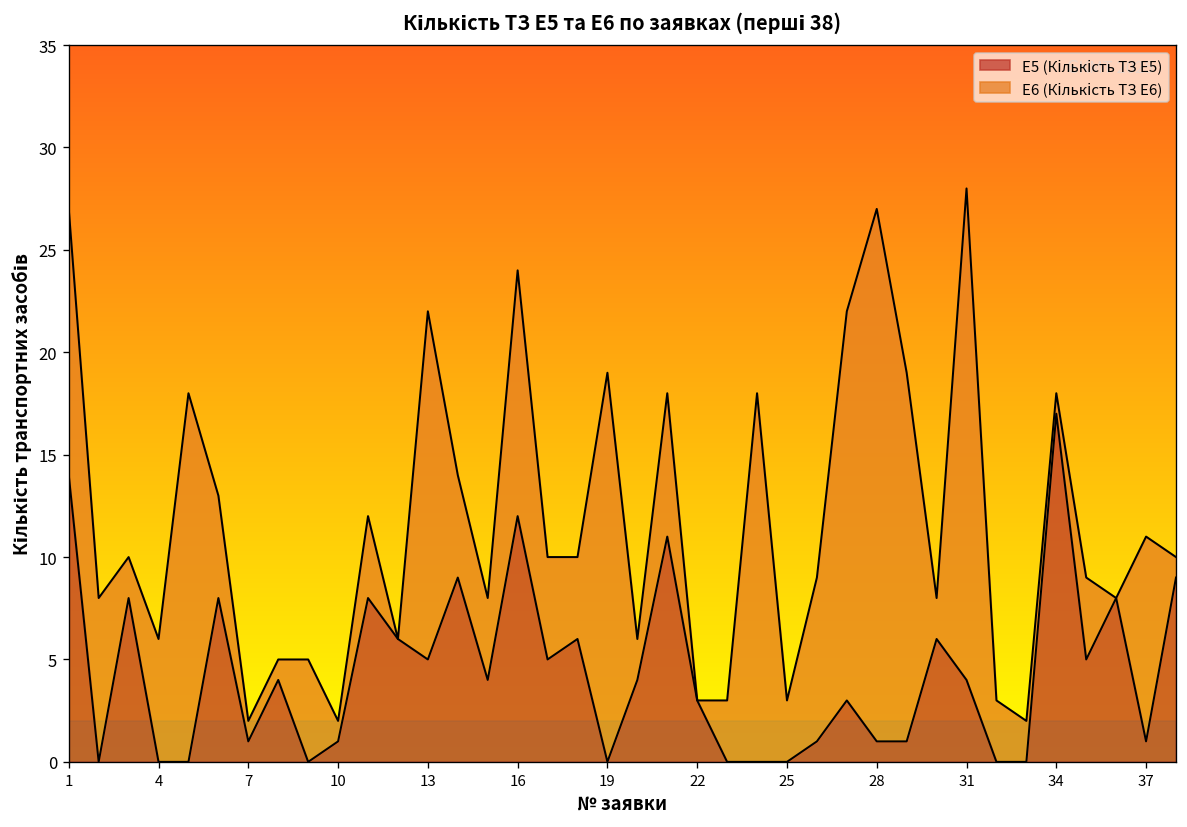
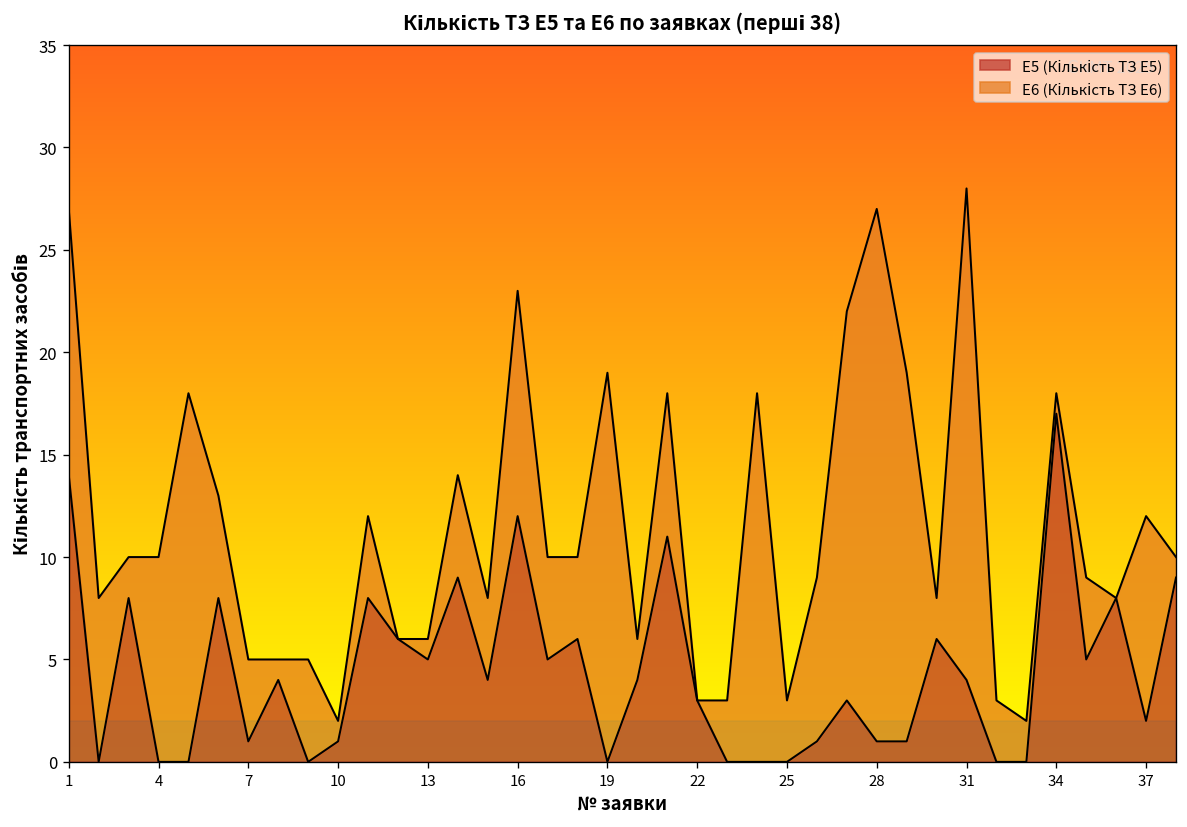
  {
    "E5 (Кількість ТЗ E5)": {
      "1": 14,
      "4": 0,
      "7": 1,
      "10": 1,
      "13": 5,
      "16": 12,
      "19": 0,
      "25": 0,
      "28": 1,
      "31": 4,
      "34": 17,
-     "37": 1
+     "37": 2
    },
    "E6 (Кількість ТЗ E6)": {
      "1": 13,
-     "4": 6,
-     "7": 1,
+     "4": 10,
+     "7": 4,
      "10": 1,
-     "13": 17,
-     "16": 12,
+     "13": 1,
+     "16": 11,
      "19": 19,
      "25": 3,
      "28": 26,
      "31": 24,
      "34": 1,
      "37": 10
    }
  }
